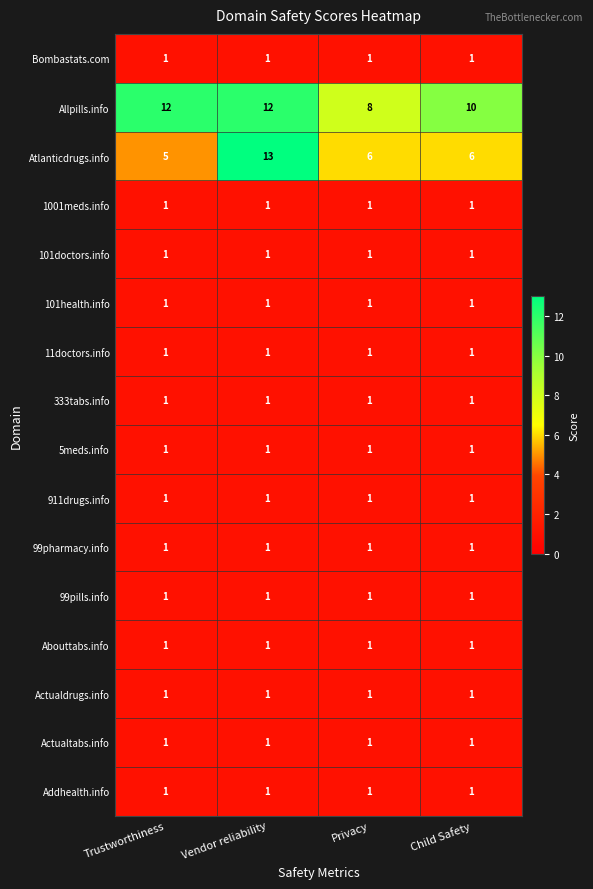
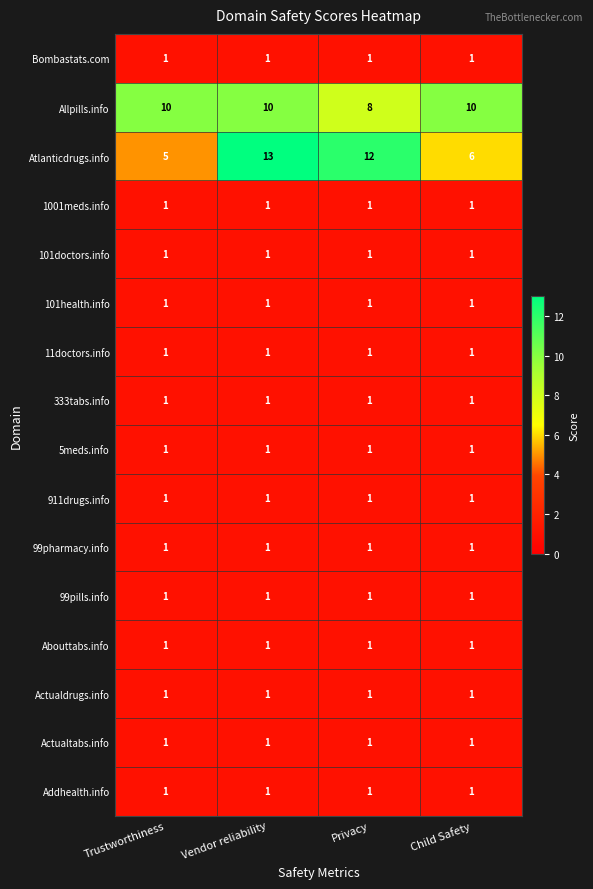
  {
    "Bombastats.com": {
      "Trustworthiness": 1,
      "Vendor reliability": 1,
      "Privacy": 1,
      "Child Safety": 1
    },
    "Allpills.info": {
-     "Trustworthiness": 12,
-     "Vendor reliability": 12,
+     "Trustworthiness": 10,
+     "Vendor reliability": 10,
      "Privacy": 8,
      "Child Safety": 10
    },
    "Atlanticdrugs.info": {
      "Trustworthiness": 5,
      "Vendor reliability": 13,
-     "Privacy": 6,
+     "Privacy": 12,
      "Child Safety": 6
    },
    "1001meds.info": {
      "Trustworthiness": 1,
      "Vendor reliability": 1,
      "Privacy": 1,
      "Child Safety": 1
    },
    "101doctors.info": {
      "Trustworthiness": 1,
      "Vendor reliability": 1,
      "Privacy": 1,
      "Child Safety": 1
    },
    "101health.info": {
      "Trustworthiness": 1,
      "Vendor reliability": 1,
      "Privacy": 1,
      "Child Safety": 1
    },
    "11doctors.info": {
      "Trustworthiness": 1,
      "Vendor reliability": 1,
      "Privacy": 1,
      "Child Safety": 1
    },
    "333tabs.info": {
      "Trustworthiness": 1,
      "Vendor reliability": 1,
      "Privacy": 1,
      "Child Safety": 1
    },
    "5meds.info": {
      "Trustworthiness": 1,
      "Vendor reliability": 1,
      "Privacy": 1,
      "Child Safety": 1
    },
    "911drugs.info": {
      "Trustworthiness": 1,
      "Vendor reliability": 1,
      "Privacy": 1,
      "Child Safety": 1
    },
    "99pharmacy.info": {
      "Trustworthiness": 1,
      "Vendor reliability": 1,
      "Privacy": 1,
      "Child Safety": 1
    },
    "99pills.info": {
      "Trustworthiness": 1,
      "Vendor reliability": 1,
      "Privacy": 1,
      "Child Safety": 1
    },
    "Abouttabs.info": {
      "Trustworthiness": 1,
      "Vendor reliability": 1,
      "Privacy": 1,
      "Child Safety": 1
    },
    "Actualdrugs.info": {
      "Trustworthiness": 1,
      "Vendor reliability": 1,
      "Privacy": 1,
      "Child Safety": 1
    },
    "Actualtabs.info": {
      "Trustworthiness": 1,
      "Vendor reliability": 1,
      "Privacy": 1,
      "Child Safety": 1
    },
    "Addhealth.info": {
      "Trustworthiness": 1,
      "Vendor reliability": 1,
      "Privacy": 1,
      "Child Safety": 1
    }
  }
